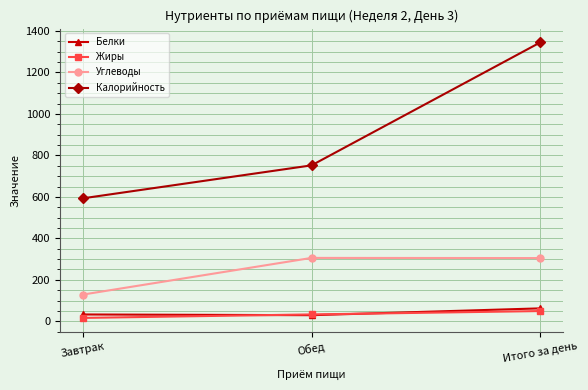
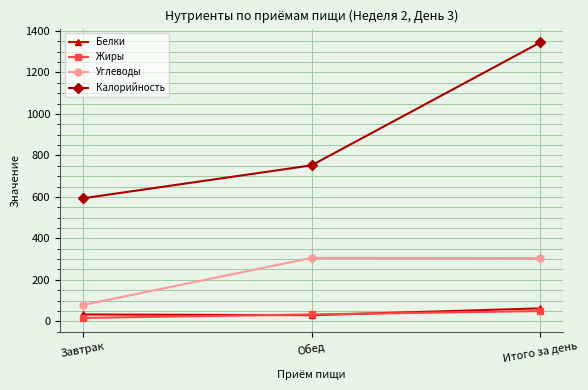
  {
    "Жиры": {
      "Завтрак": 20,
      "Итого за день": 50
    },
    "Углеводы": {
-     "Завтрак": 130,
+     "Завтрак": 80,
      "Обед": 310,
      "Итого за день": 300
    }
  }
